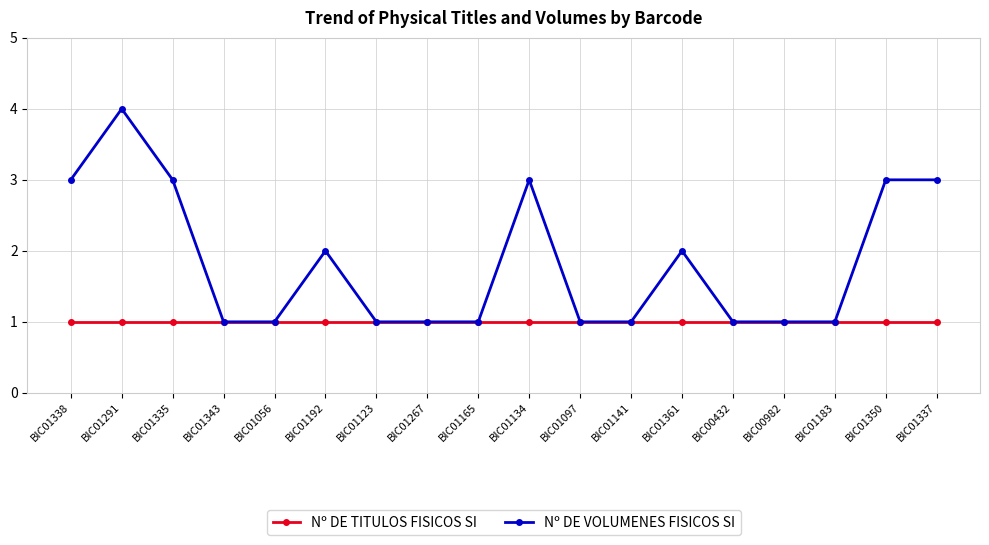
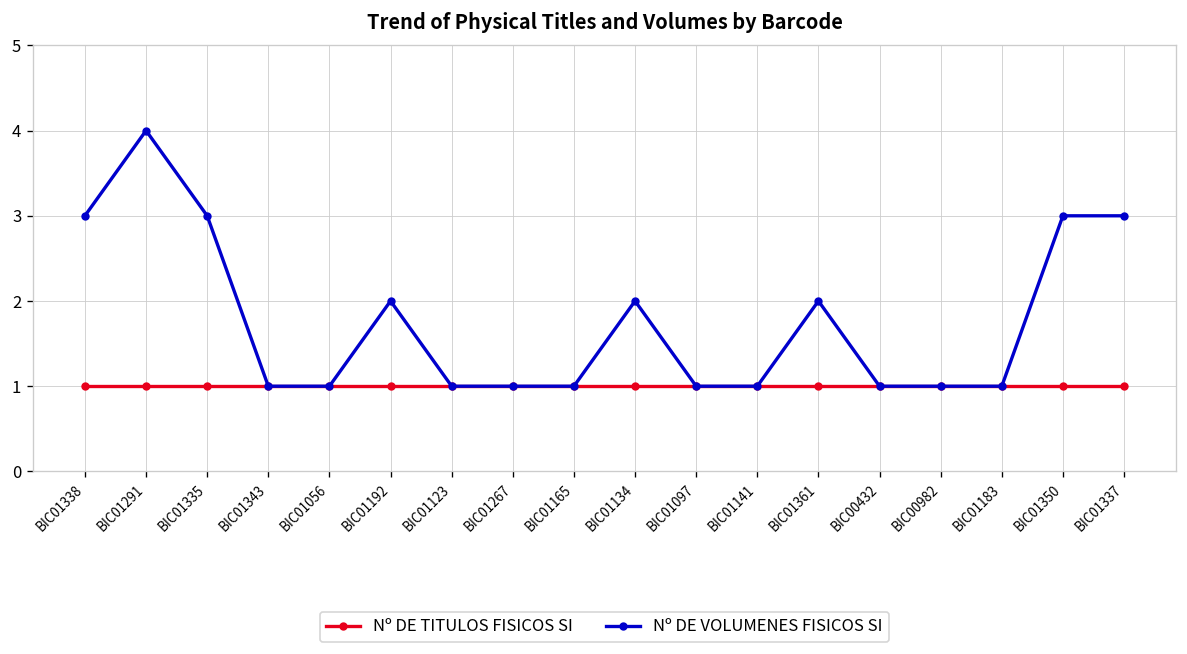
  {
    "Nº DE TITULOS FISICOS SI": {
      "BIC01338": 1,
      "BIC01291": 1,
      "BIC01335": 1,
      "BIC01192": 1,
      "BIC01134": 1,
      "BIC01361": 1,
      "BIC01350": 1,
      "BIC01337": 1
    },
    "Nº DE VOLUMENES FISICOS SI": {
      "BIC01338": 3,
      "BIC01291": 4,
      "BIC01335": 3,
      "BIC01192": 2,
-     "BIC01134": 3,
+     "BIC01134": 2,
      "BIC01361": 2,
      "BIC01350": 3,
      "BIC01337": 3
    }
  }
